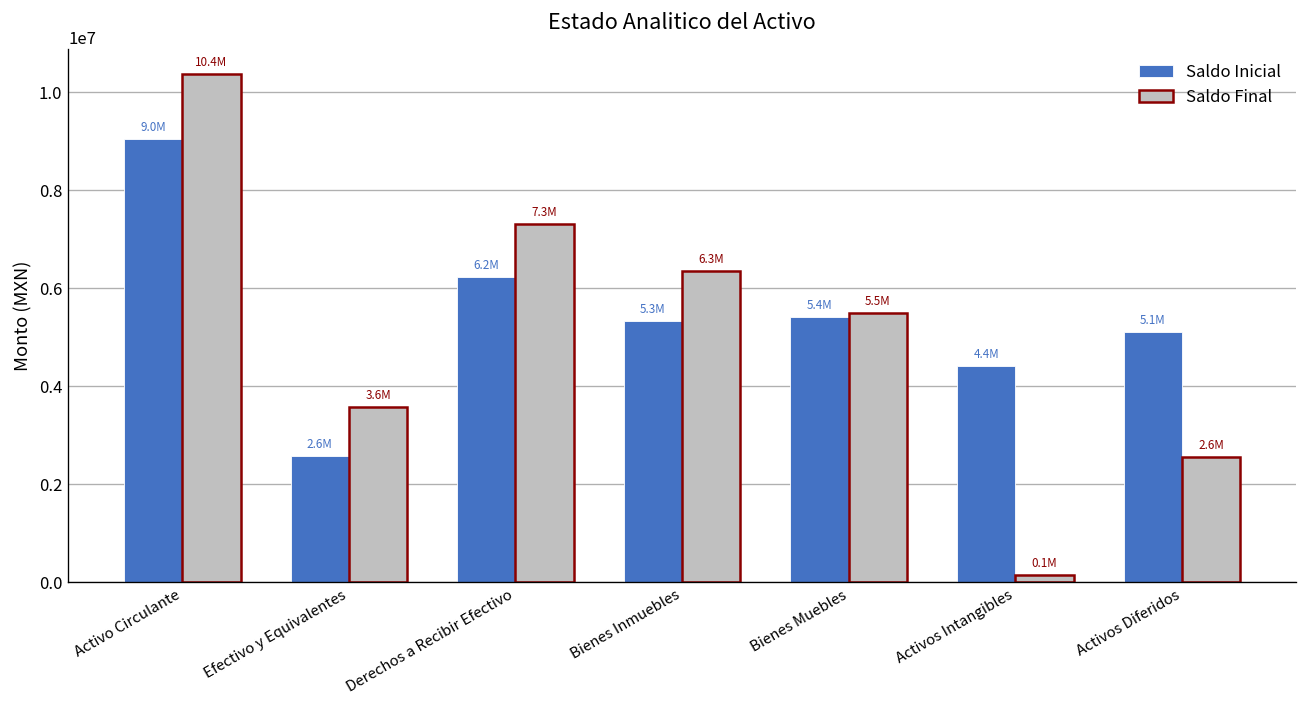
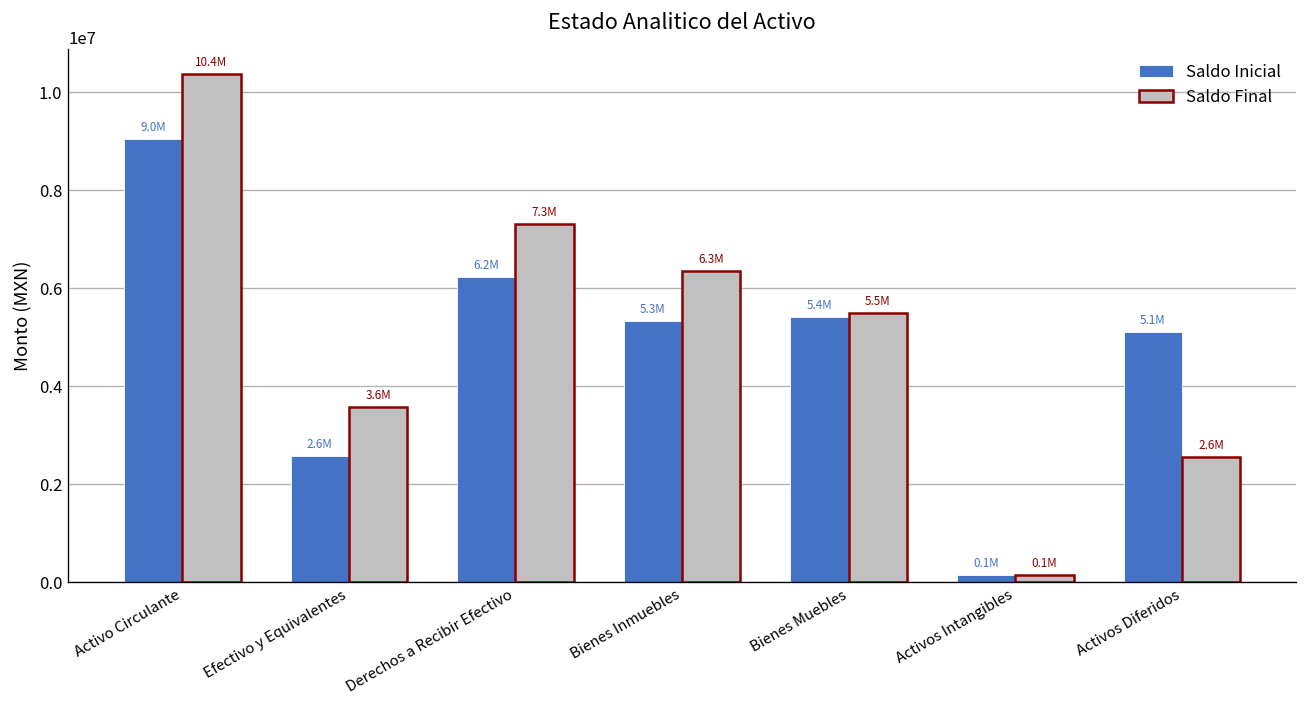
  {
    "Saldo Inicial": {
      "Activo Circulante": "9.0M",
      "Efectivo y Equivalentes": "2.6M",
      "Derechos a Recibir Efectivo": "6.2M",
      "Bienes Inmuebles": "5.3M",
      "Bienes Muebles": "5.4M",
-     "Activos Intangibles": "4.4M",
+     "Activos Intangibles": "0.1M",
      "Activos Diferidos": "5.1M"
    },
    "Saldo Final": {
      "Activo Circulante": "10.4M",
      "Efectivo y Equivalentes": "3.6M",
      "Derechos a Recibir Efectivo": "7.3M",
      "Bienes Inmuebles": "6.3M",
      "Bienes Muebles": "5.5M",
      "Activos Intangibles": "0.1M",
      "Activos Diferidos": "2.6M"
    }
  }
